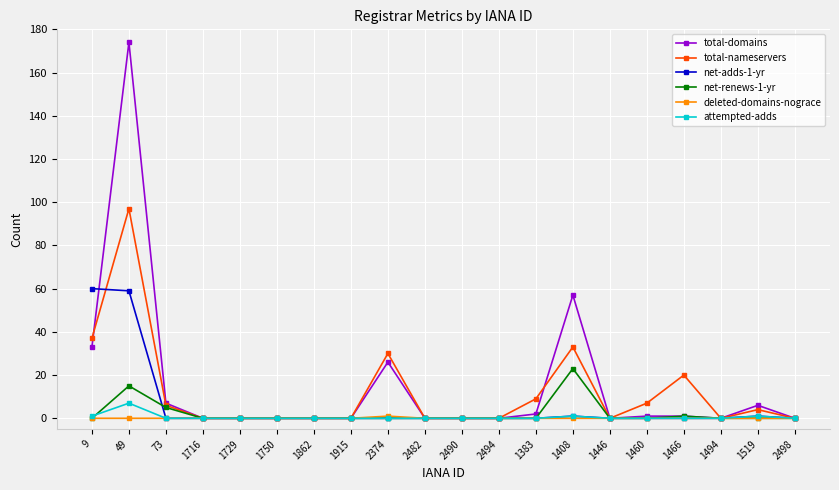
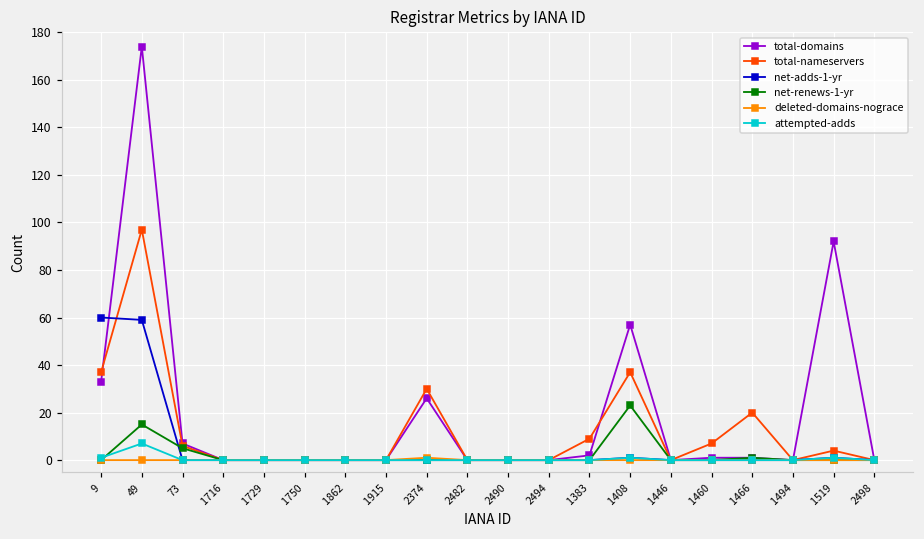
  {
    "total-domains": {
      "9": 33,
      "49": 174,
      "2374": 26,
      "1383": 2,
      "1408": 57,
-     "1519": 6
+     "1519": 92
    },
    "total-nameservers": {
      "9": 37,
      "49": 97,
      "2374": 30,
      "1383": 9,
-     "1408": 33,
+     "1408": 37,
      "1460": 7,
      "1466": 20,
      "1519": 4
    },
    "net-adds-1-yr": {
      "9": 60,
      "49": 59
    },
    "net-renews-1-yr": {
      "49": 15,
      "1408": 23
    },
    "deleted-domains-nograce": {
      "49": 0
    },
    "attempted-adds": {
      "49": 7
    }
  }
